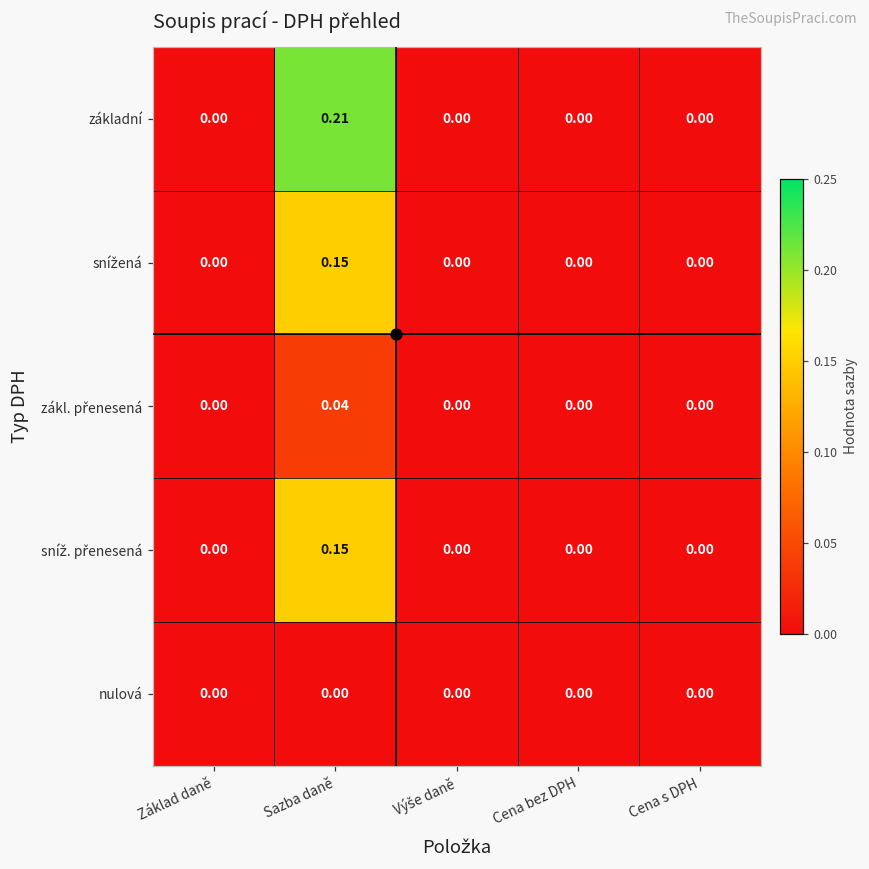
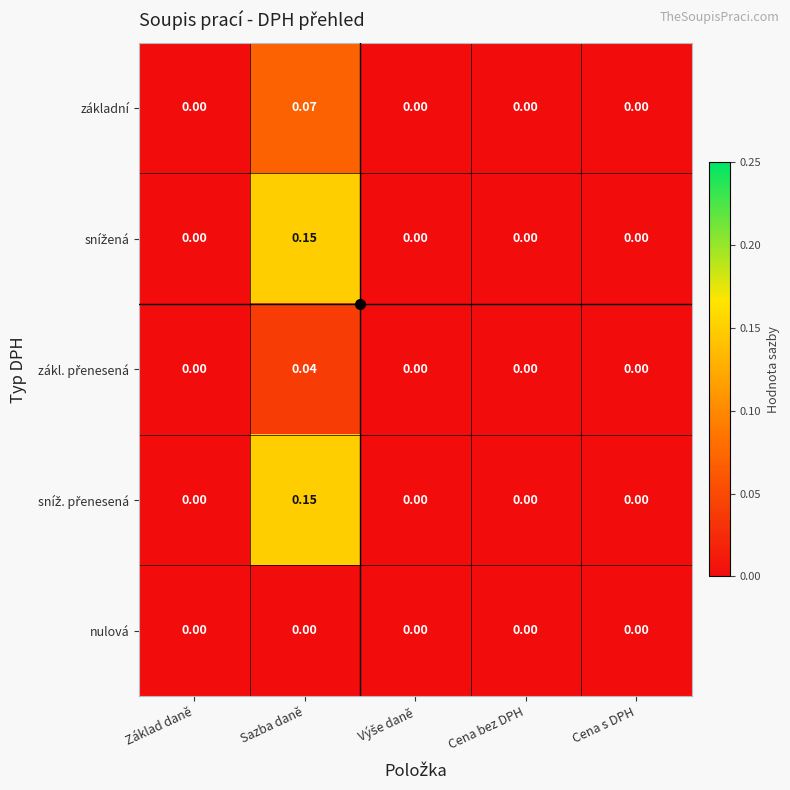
  {
    "základní": {
      "Základ daně": 0.00,
-     "Sazba daně": 0.21,
+     "Sazba daně": 0.07,
      "Výše daně": 0.00,
      "Cena bez DPH": 0.00,
      "Cena s DPH": 0.00
    },
    "snížená": {
      "Základ daně": 0.00,
      "Sazba daně": 0.15,
      "Výše daně": 0.00,
      "Cena bez DPH": 0.00,
      "Cena s DPH": 0.00
    },
    "zákl. přenesená": {
      "Základ daně": 0.00,
      "Sazba daně": 0.04,
      "Výše daně": 0.00,
      "Cena bez DPH": 0.00,
      "Cena s DPH": 0.00
    },
    "sníž. přenesená": {
      "Základ daně": 0.00,
      "Sazba daně": 0.15,
      "Výše daně": 0.00,
      "Cena bez DPH": 0.00,
      "Cena s DPH": 0.00
    },
    "nulová": {
      "Základ daně": 0.00,
      "Sazba daně": 0.00,
      "Výše daně": 0.00,
      "Cena bez DPH": 0.00,
      "Cena s DPH": 0.00
    }
  }
